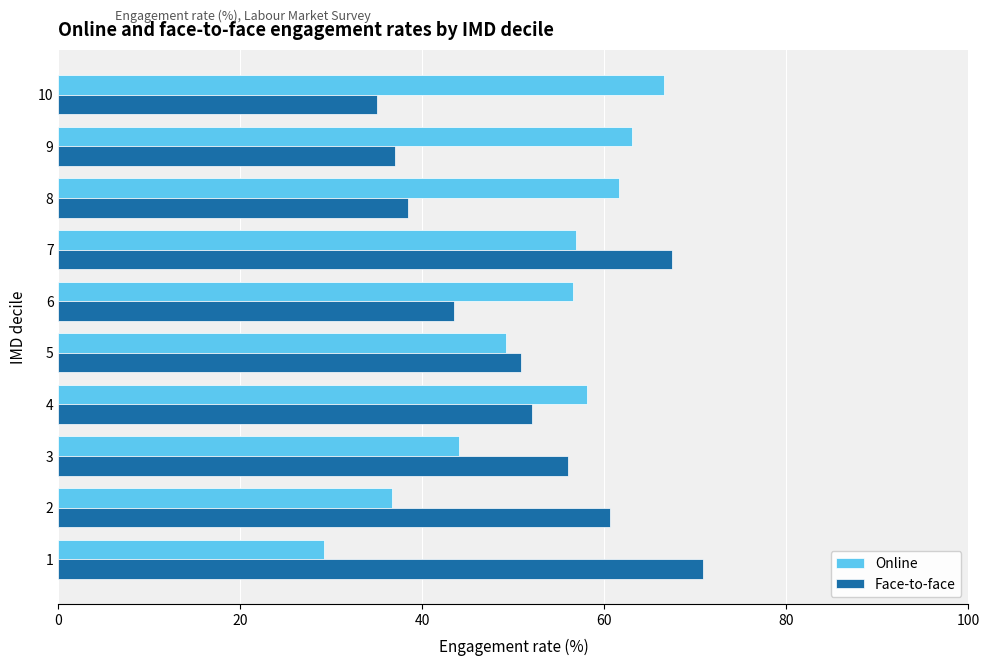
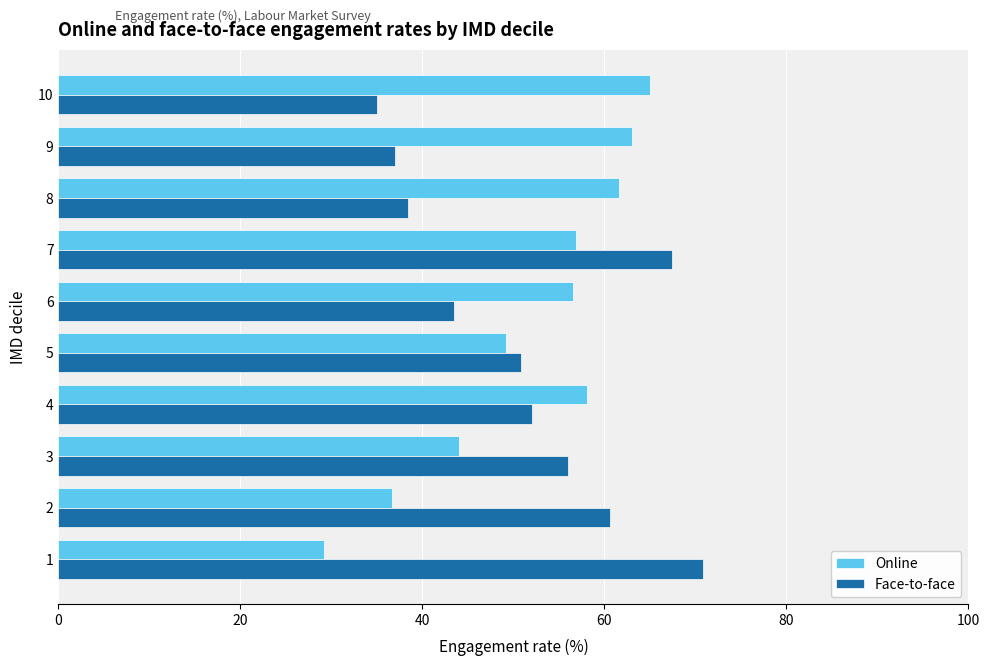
  {
    "Online": {
-     "10": 67,
+     "10": 65,
      "9": 63,
      "8": 62,
      "7": 57,
      "6": 57,
      "5": 49,
      "4": 58,
      "3": 44,
      "2": 37,
      "1": 29
    },
    "Face-to-face": {
      "10": 35,
      "9": 37,
      "8": 38,
      "7": 67,
      "6": 44,
      "5": 51,
      "4": 52,
      "3": 56,
      "2": 61,
      "1": 71
    }
  }
